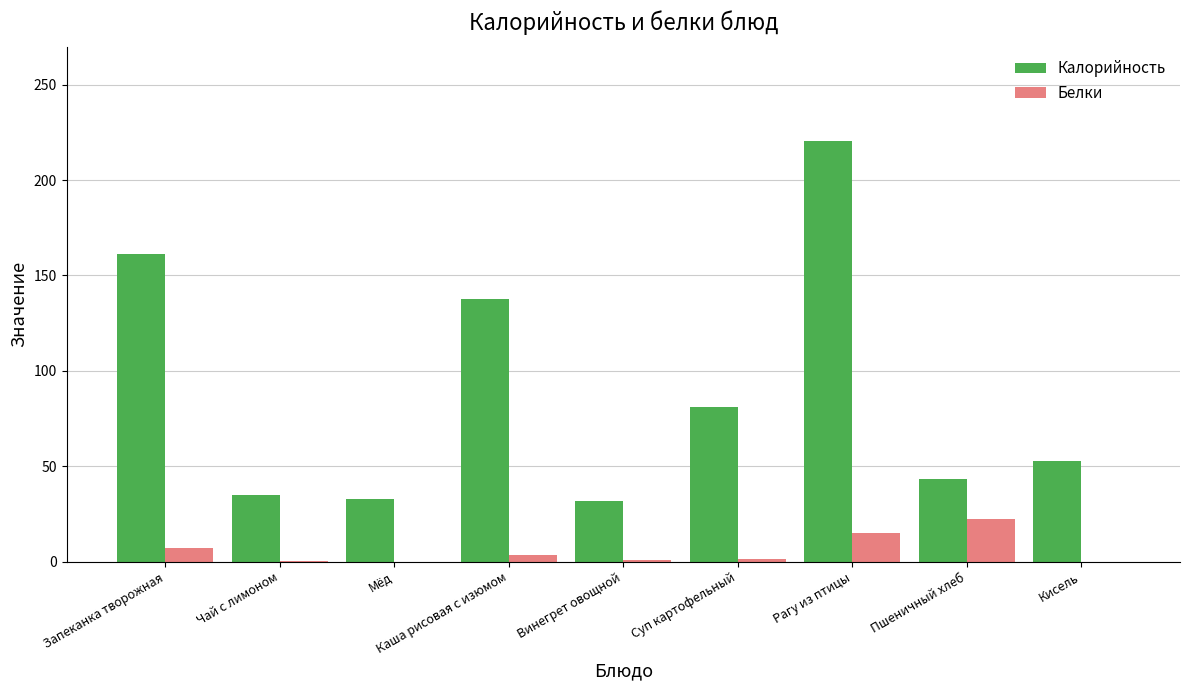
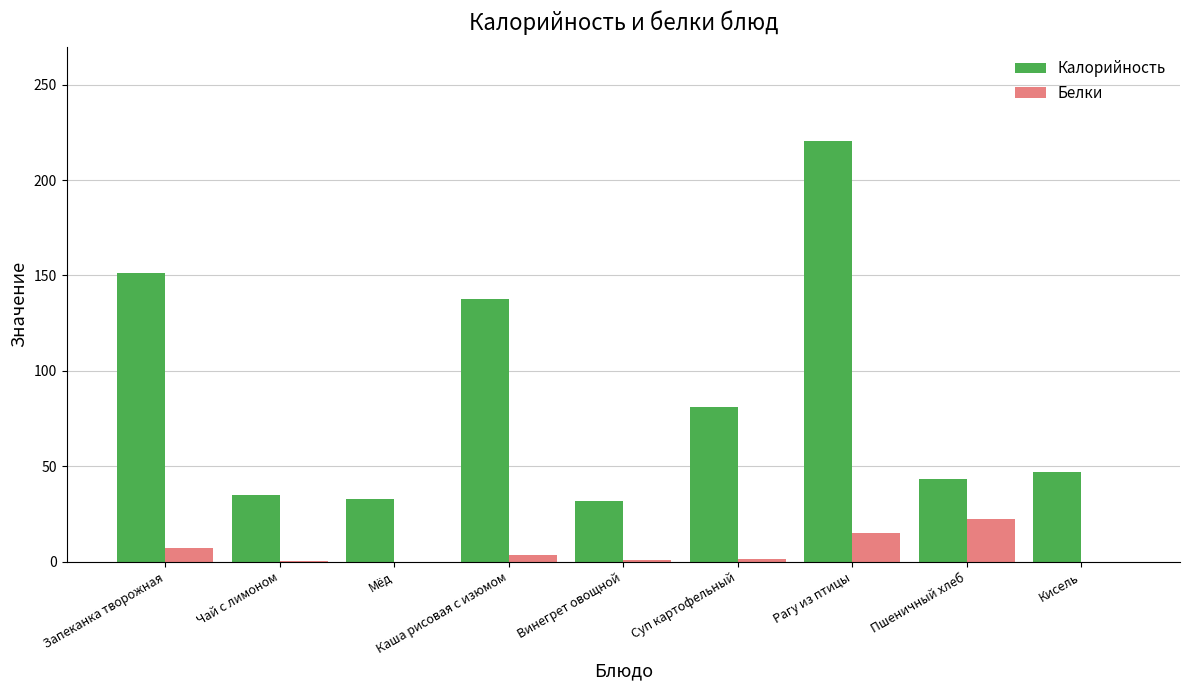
  {
    "Калорийность": {
-     "Запеканка творожная": 161,
+     "Запеканка творожная": 151,
      "Чай с лимоном": 35,
      "Мёд": 33,
      "Каша рисовая с изюмом": 138,
      "Винегрет овощной": 32,
      "Суп картофельный": 81,
      "Рагу из птицы": 220,
      "Пшеничный хлеб": 44,
-     "Кисель": 53
+     "Кисель": 47
    },
    "Белки": {
      "Запеканка творожная": 7,
      "Мёд": 0,
      "Каша рисовая с изюмом": 3,
      "Суп картофельный": 2,
      "Рагу из птицы": 15,
      "Пшеничный хлеб": 22,
      "Кисель": 0
    }
  }
